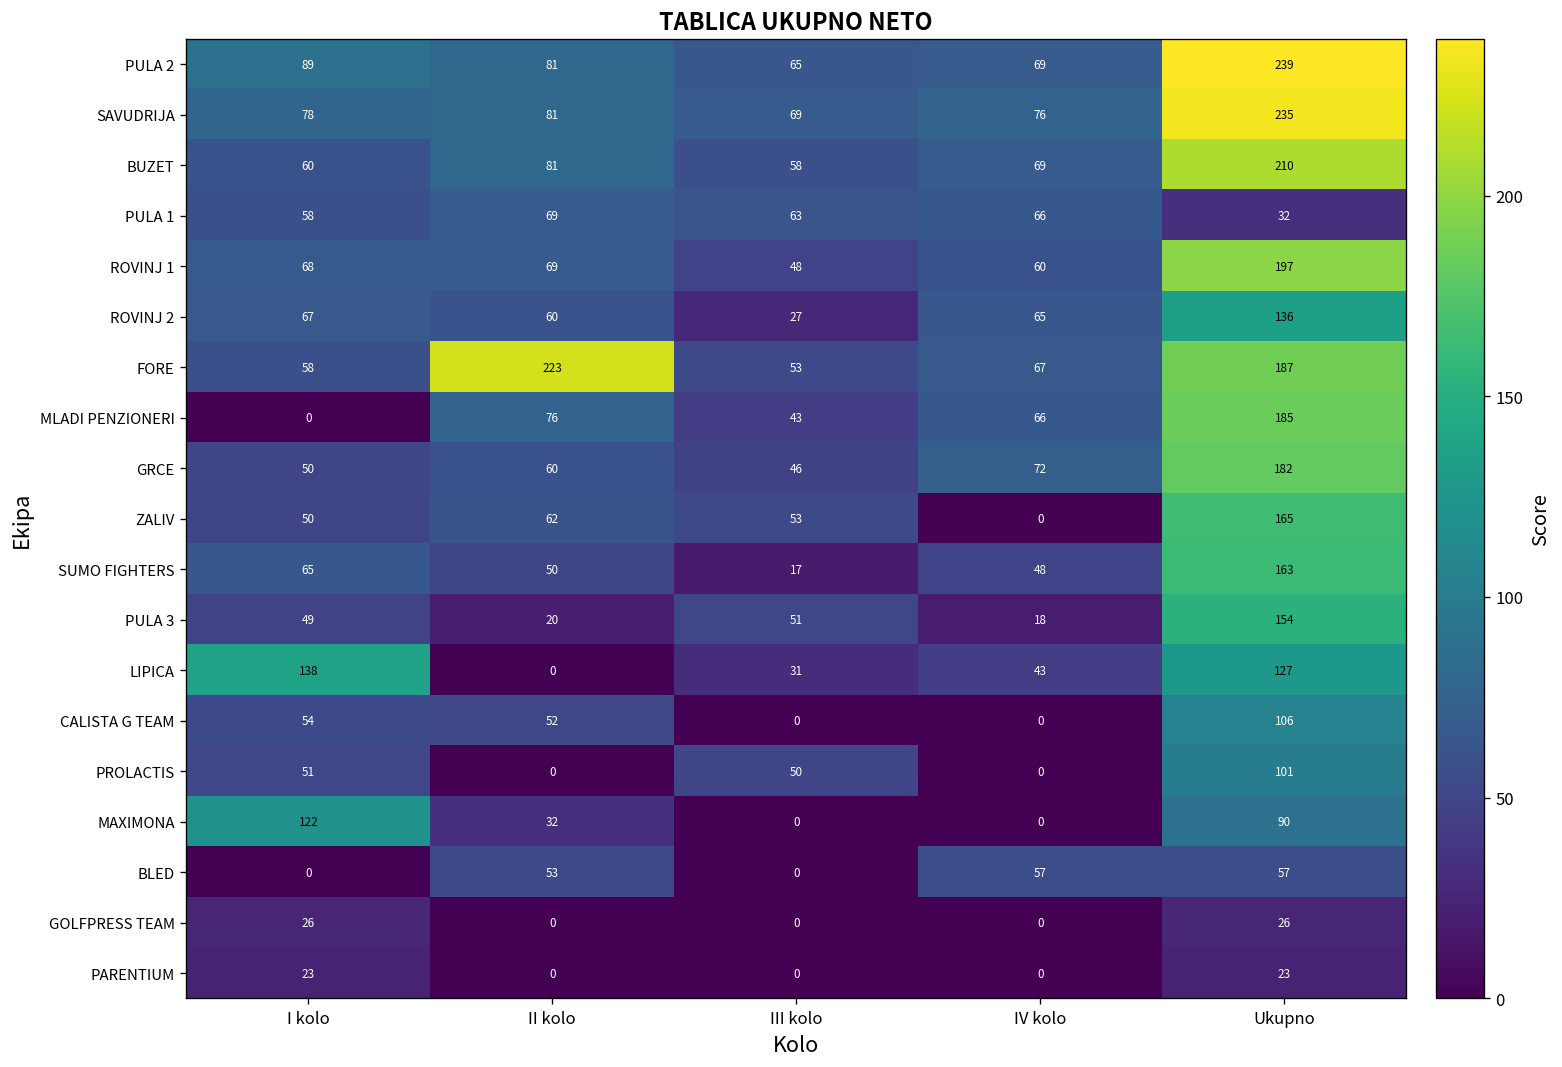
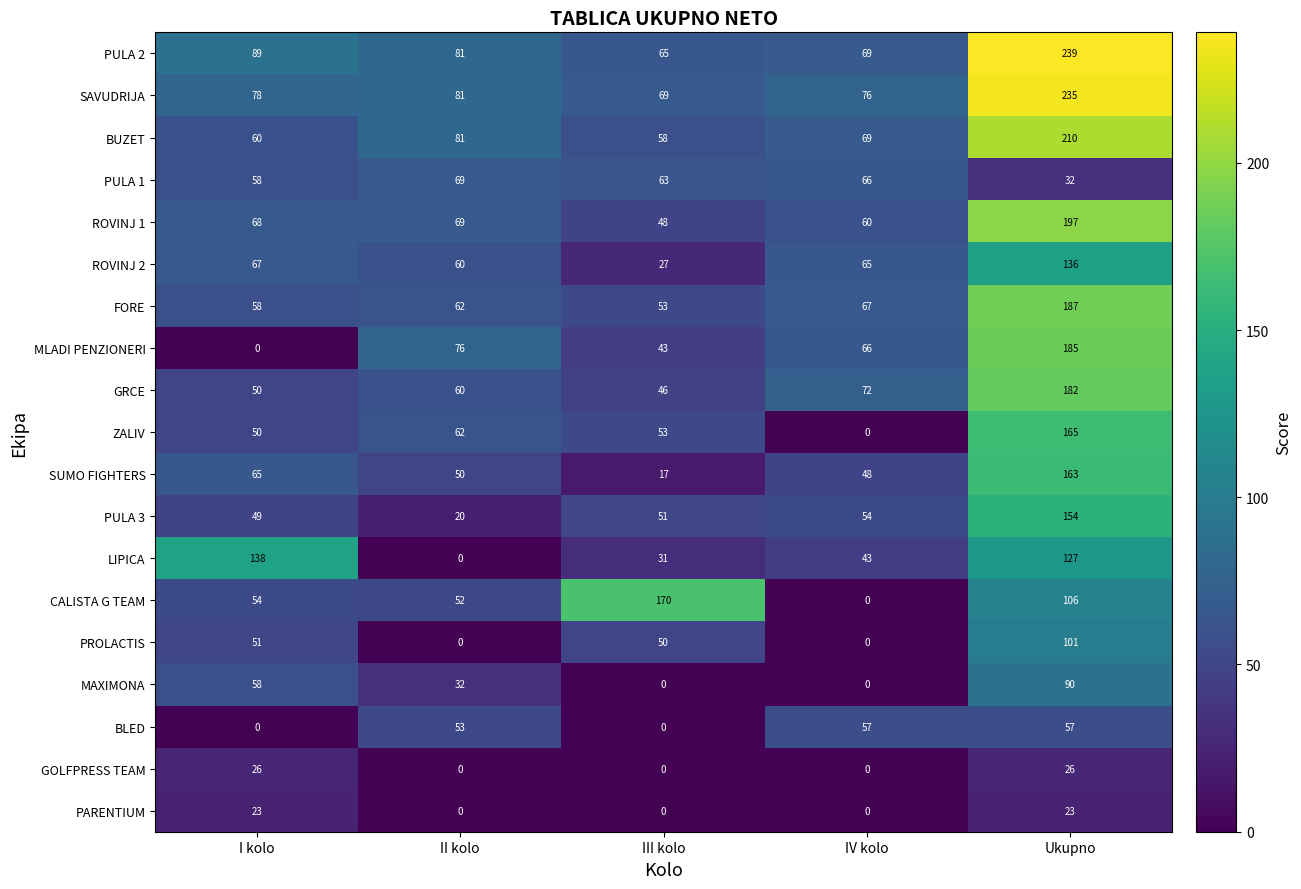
  {
    "PULA 2": {
      "I kolo": 89,
      "II kolo": 81,
      "III kolo": 65,
      "IV kolo": 69,
      "Ukupno": 239
    },
    "SAVUDRIJA": {
      "I kolo": 78,
      "II kolo": 81,
      "III kolo": 69,
      "IV kolo": 76,
      "Ukupno": 235
    },
    "BUZET": {
      "I kolo": 60,
      "II kolo": 81,
      "III kolo": 58,
      "IV kolo": 69,
      "Ukupno": 210
    },
    "PULA 1": {
      "I kolo": 58,
      "II kolo": 69,
      "III kolo": 63,
      "IV kolo": 66,
      "Ukupno": 32
    },
    "ROVINJ 1": {
      "I kolo": 68,
      "II kolo": 69,
      "III kolo": 48,
      "IV kolo": 60,
      "Ukupno": 197
    },
    "ROVINJ 2": {
      "I kolo": 67,
      "II kolo": 60,
      "III kolo": 27,
      "IV kolo": 65,
      "Ukupno": 136
    },
    "FORE": {
      "I kolo": 58,
-     "II kolo": 223,
+     "II kolo": 62,
      "III kolo": 53,
      "IV kolo": 67,
      "Ukupno": 187
    },
    "MLADI PENZIONERI": {
      "I kolo": 0,
      "II kolo": 76,
      "III kolo": 43,
      "IV kolo": 66,
      "Ukupno": 185
    },
    "GRCE": {
      "I kolo": 50,
      "II kolo": 60,
      "III kolo": 46,
      "IV kolo": 72,
      "Ukupno": 182
    },
    "ZALIV": {
      "I kolo": 50,
      "II kolo": 62,
      "III kolo": 53,
      "IV kolo": 0,
      "Ukupno": 165
    },
    "SUMO FIGHTERS": {
      "I kolo": 65,
      "II kolo": 50,
      "III kolo": 17,
      "IV kolo": 48,
      "Ukupno": 163
    },
    "PULA 3": {
      "I kolo": 49,
      "II kolo": 20,
      "III kolo": 51,
-     "IV kolo": 18,
+     "IV kolo": 54,
      "Ukupno": 154
    },
    "LIPICA": {
      "I kolo": 138,
      "II kolo": 0,
      "III kolo": 31,
      "IV kolo": 43,
      "Ukupno": 127
    },
    "CALISTA G TEAM": {
      "I kolo": 54,
      "II kolo": 52,
-     "III kolo": 0,
+     "III kolo": 170,
      "IV kolo": 0,
      "Ukupno": 106
    },
    "PROLACTIS": {
      "I kolo": 51,
      "II kolo": 0,
      "III kolo": 50,
      "IV kolo": 0,
      "Ukupno": 101
    },
    "MAXIMONA": {
-     "I kolo": 122,
+     "I kolo": 58,
      "II kolo": 32,
      "III kolo": 0,
      "IV kolo": 0,
      "Ukupno": 90
    },
    "BLED": {
      "I kolo": 0,
      "II kolo": 53,
      "III kolo": 0,
      "IV kolo": 57,
      "Ukupno": 57
    },
    "GOLFPRESS TEAM": {
      "I kolo": 26,
      "II kolo": 0,
      "III kolo": 0,
      "IV kolo": 0,
      "Ukupno": 26
    },
    "PARENTIUM": {
      "I kolo": 23,
      "II kolo": 0,
      "III kolo": 0,
      "IV kolo": 0,
      "Ukupno": 23
    }
  }
